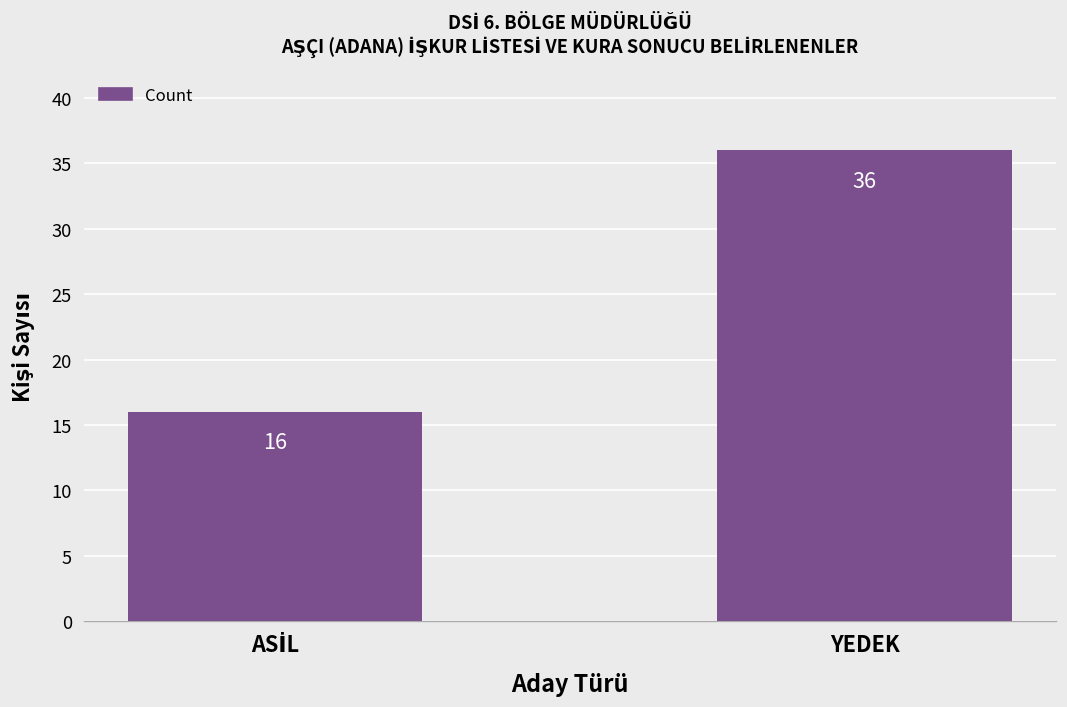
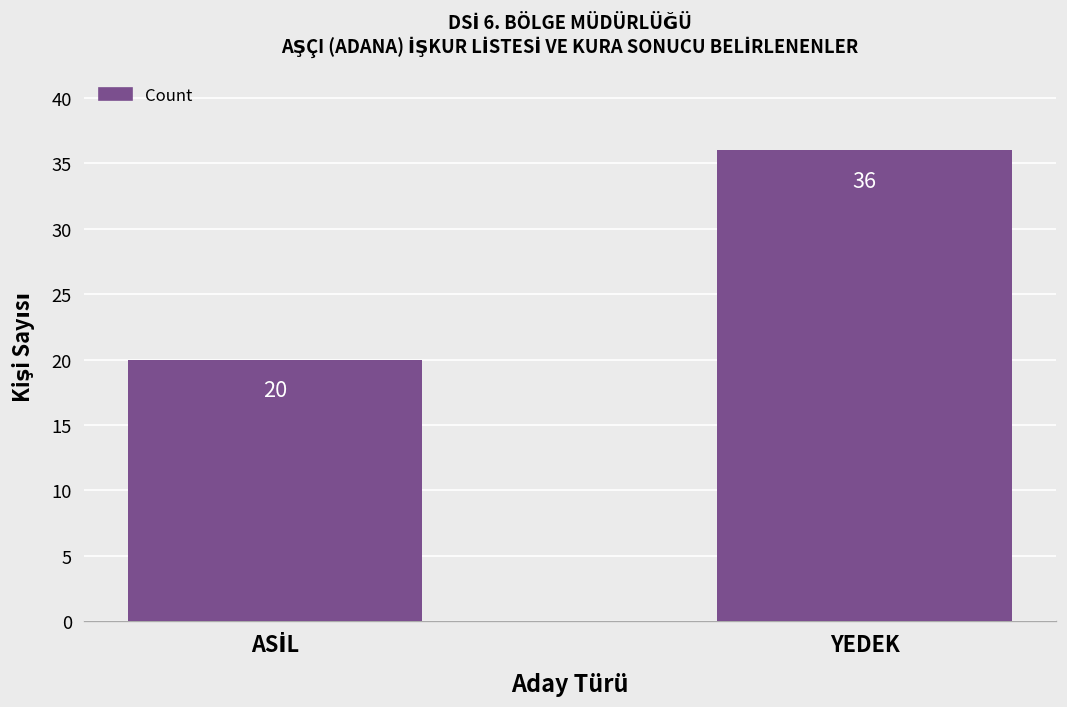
  {
-   "ASİL": 16,
+   "ASİL": 20,
    "YEDEK": 36
  }
